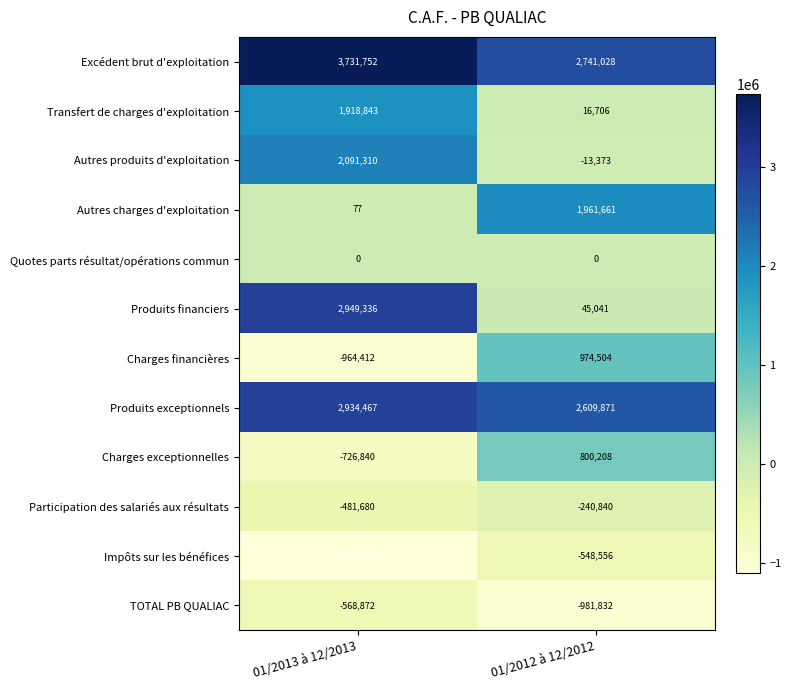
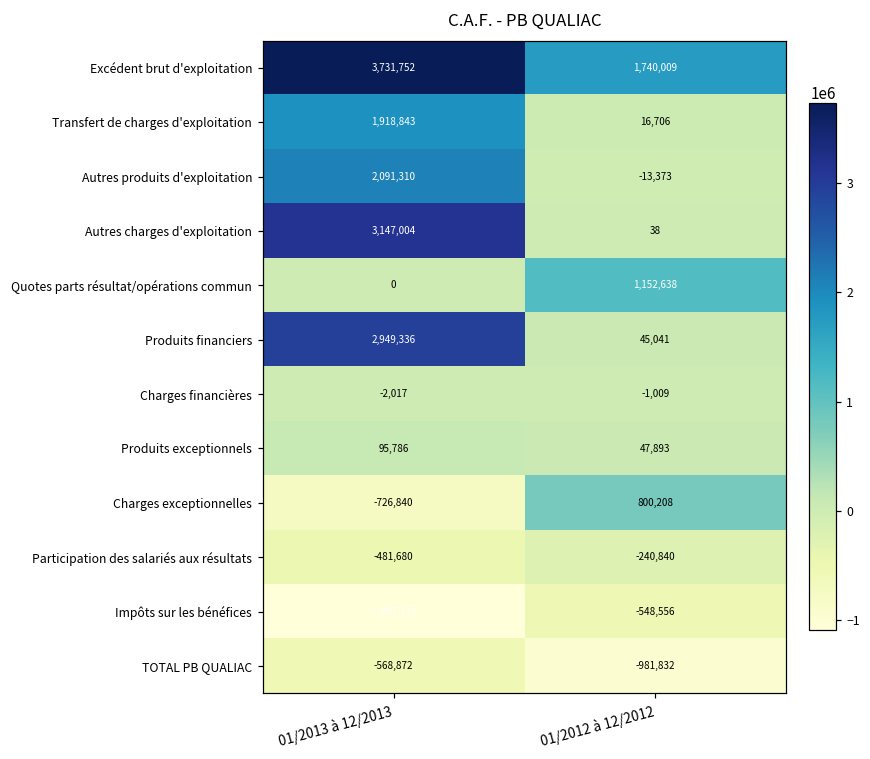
  {
    "Excédent brut d'exploitation": {
      "01/2013 à 12/2013": "3,731,752",
-     "01/2012 à 12/2012": "2,741,028"
+     "01/2012 à 12/2012": "1,740,009"
    },
    "Transfert de charges d'exploitation": {
      "01/2013 à 12/2013": "1,918,843",
      "01/2012 à 12/2012": "16,706"
    },
    "Autres produits d'exploitation": {
      "01/2013 à 12/2013": "2,091,310",
      "01/2012 à 12/2012": "-13,373"
    },
    "Autres charges d'exploitation": {
-     "01/2013 à 12/2013": "77",
-     "01/2012 à 12/2012": "1,961,661"
+     "01/2013 à 12/2013": "3,147,004",
+     "01/2012 à 12/2012": "38"
    },
    "Quotes parts résultat/opérations commun": {
      "01/2013 à 12/2013": "0",
-     "01/2012 à 12/2012": "0"
+     "01/2012 à 12/2012": "1,152,638"
    },
    "Produits financiers": {
      "01/2013 à 12/2013": "2,949,336",
      "01/2012 à 12/2012": "45,041"
    },
    "Charges financières": {
-     "01/2013 à 12/2013": "-964,412",
-     "01/2012 à 12/2012": "974,504"
+     "01/2013 à 12/2013": "-2,017",
+     "01/2012 à 12/2012": "-1,009"
    },
    "Produits exceptionnels": {
-     "01/2013 à 12/2013": "2,934,467",
-     "01/2012 à 12/2012": "2,609,871"
+     "01/2013 à 12/2013": "95,786",
+     "01/2012 à 12/2012": "47,893"
    },
    "Charges exceptionnelles": {
      "01/2013 à 12/2013": "-726,840",
      "01/2012 à 12/2012": "800,208"
    },
    "Participation des salariés aux résultats": {
      "01/2013 à 12/2013": "-481,680",
      "01/2012 à 12/2012": "-240,840"
    },
    "Impôts sur les bénéfices": {
      "01/2012 à 12/2012": "-548,556"
    },
    "TOTAL PB QUALIAC": {
      "01/2013 à 12/2013": "-568,872",
      "01/2012 à 12/2012": "-981,832"
    }
  }
